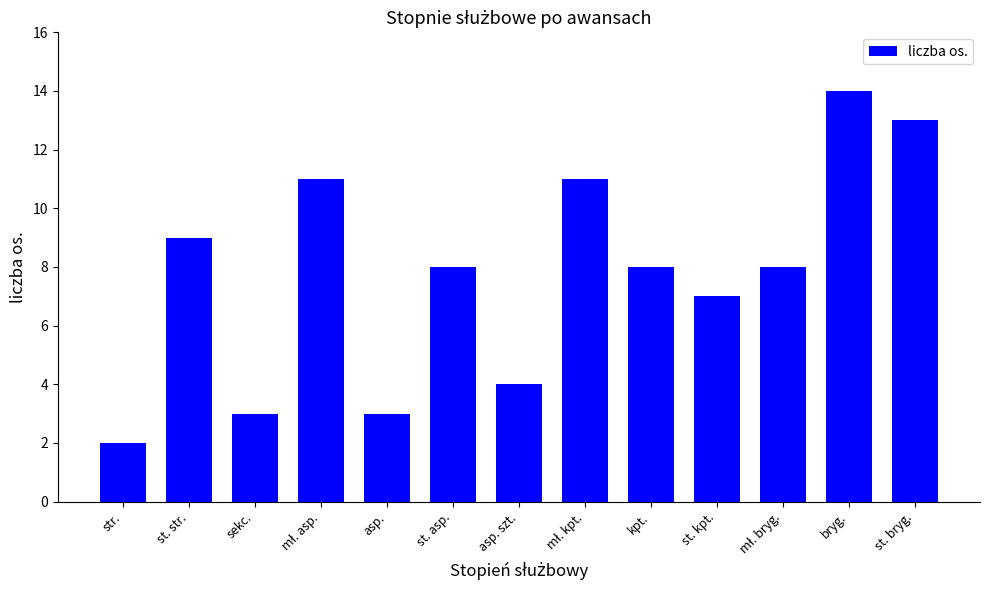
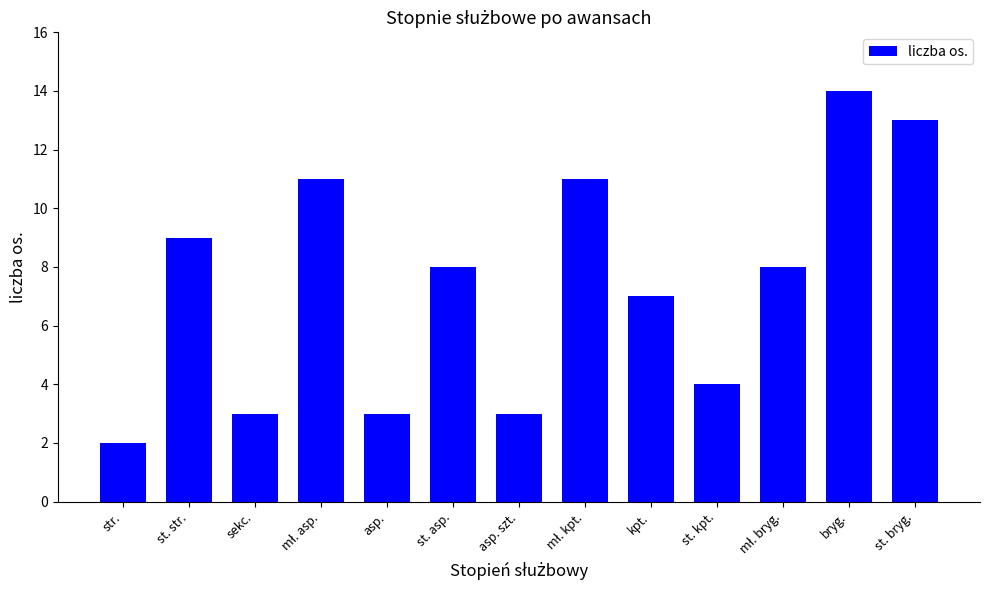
  {
    "str.": 2,
    "st. str.": 9,
    "sekc.": 3,
    "mł. asp.": 11,
    "asp.": 3,
    "st. asp.": 8,
-   "asp. szt.": 4,
+   "asp. szt.": 3,
    "mł. kpt.": 11,
-   "kpt.": 8,
-   "st. kpt.": 7,
+   "kpt.": 7,
+   "st. kpt.": 4,
    "mł. bryg.": 8,
    "bryg.": 14,
    "st. bryg.": 13
  }
